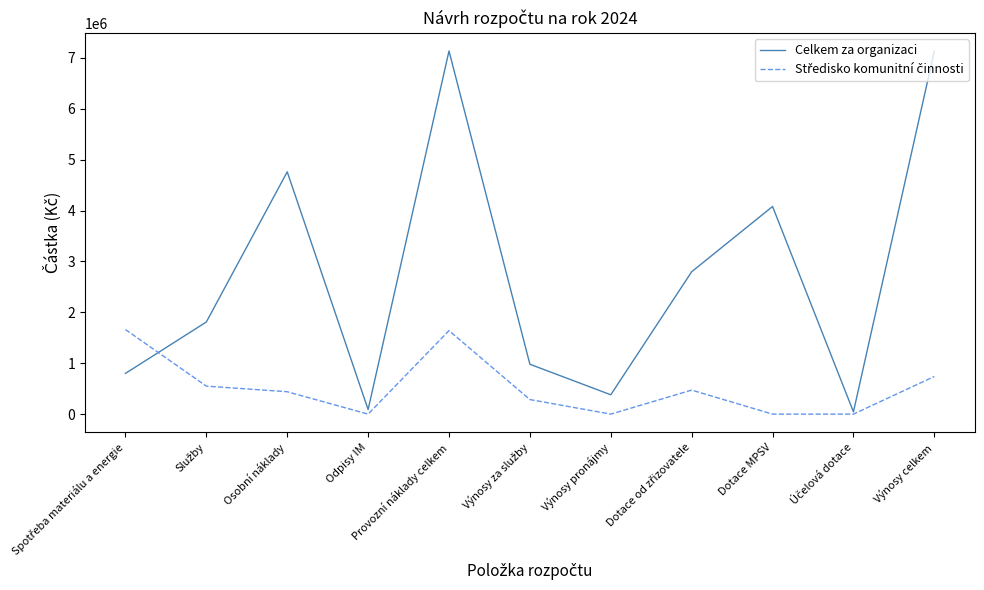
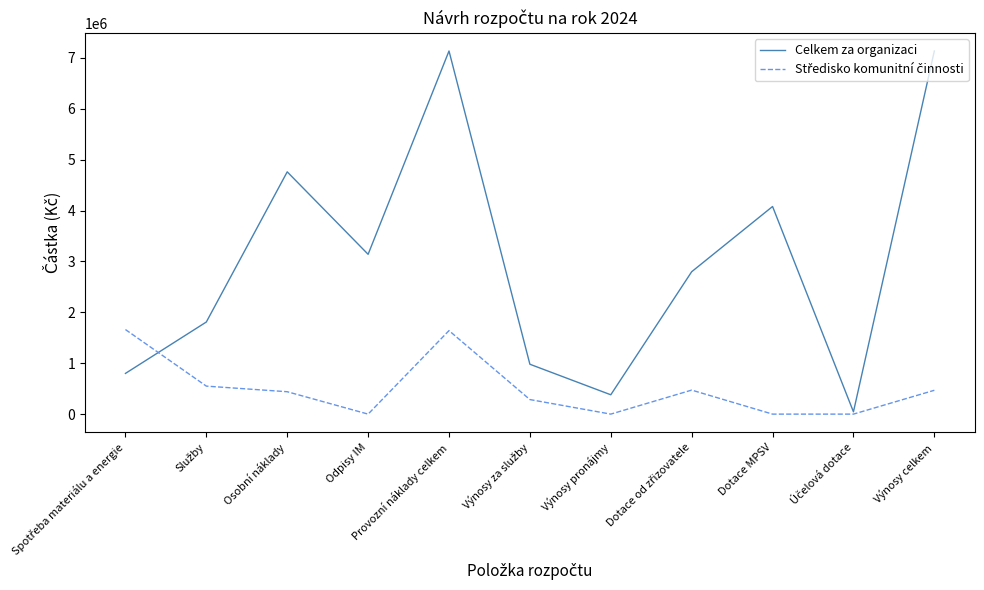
  {
    "Celkem za organizaci": {
      "Spotřeba materiálu a energie": 800000,
      "Služby": 1800000,
      "Osobní náklady": 4800000,
-     "Odpisy IM": 100000,
+     "Odpisy IM": 3100000,
      "Provozní náklady celkem": 7100000,
      "Výnosy za služby": 1000000,
      "Výnosy pronájmy": 400000,
      "Dotace od zřizovatele": 2800000,
      "Dotace MPSV": 4100000
    },
    "Středisko komunitní činnosti": {
      "Spotřeba materiálu a energie": 1700000,
      "Služby": 600000,
      "Osobní náklady": 400000,
      "Odpisy IM": 0,
      "Provozní náklady celkem": 1600000,
      "Výnosy za služby": 300000,
      "Výnosy pronájmy": 0,
      "Dotace od zřizovatele": 500000,
      "Dotace MPSV": 0,
-     "Výnosy celkem": 700000
+     "Výnosy celkem": 500000
    }
  }
